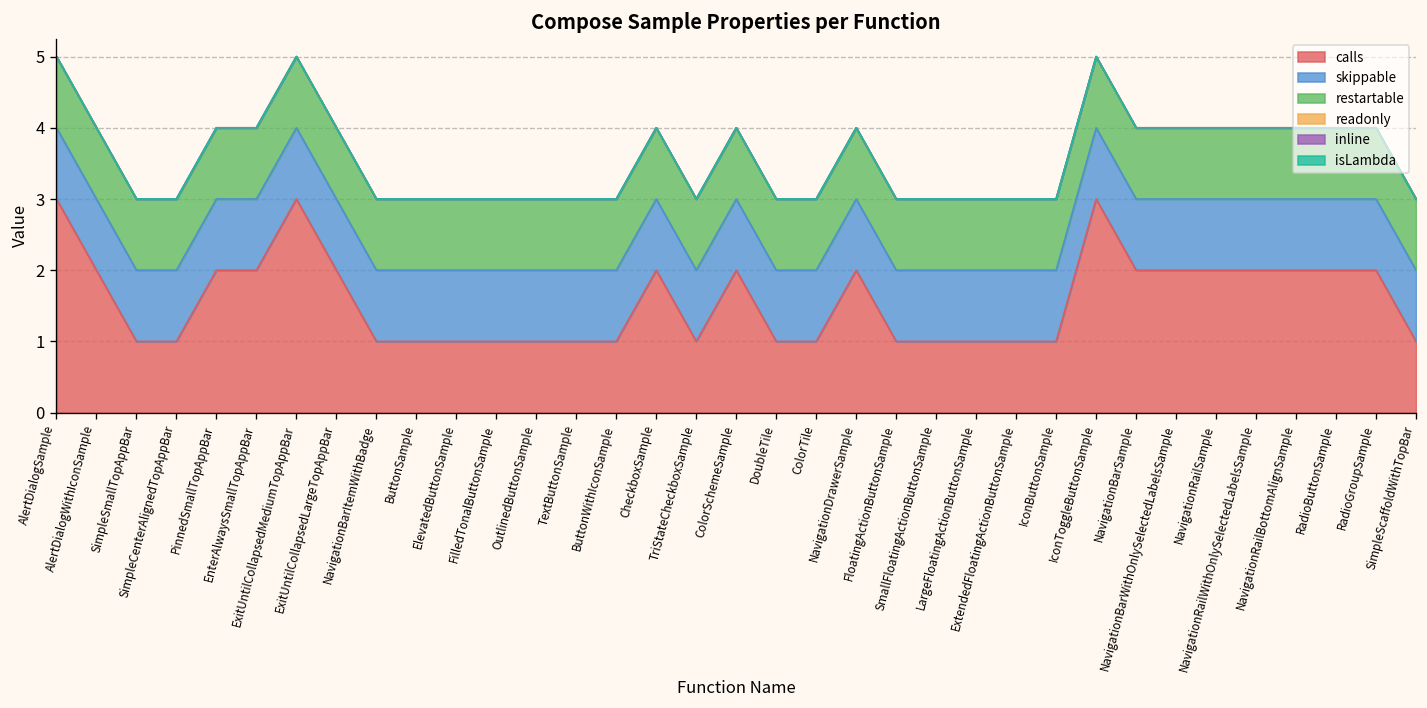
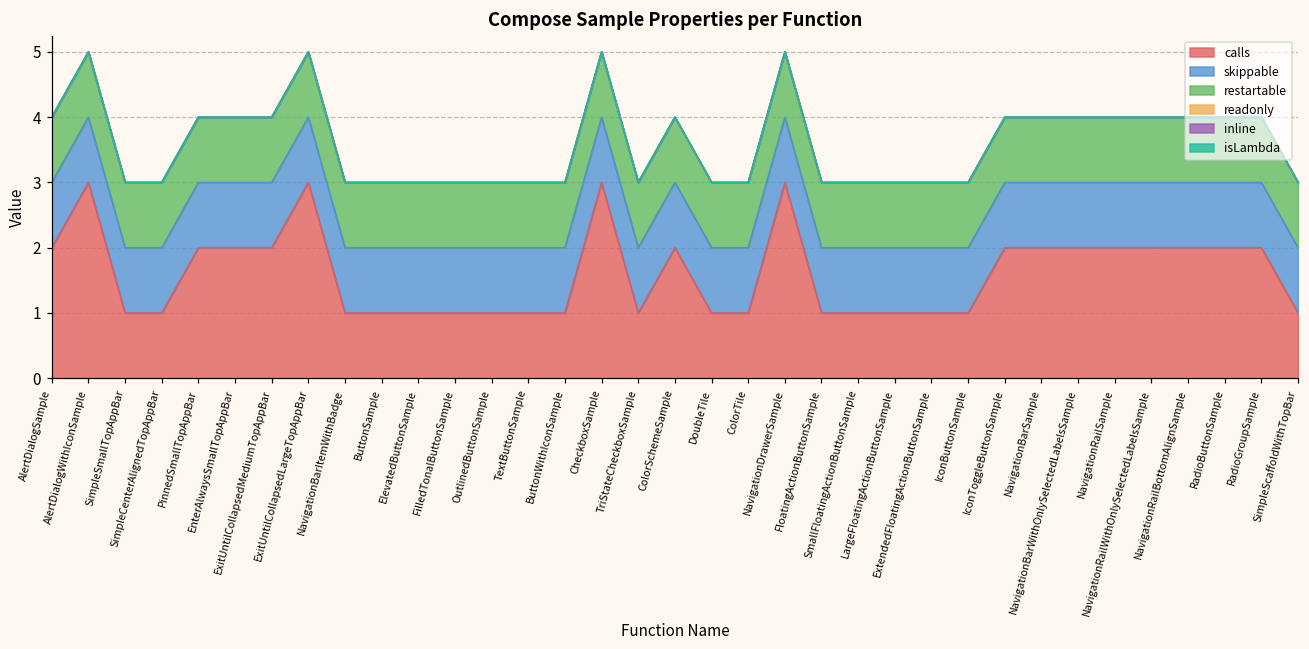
  {
    "calls": {
-     "AlertDialogSample": 3,
-     "AlertDialogWithIconSample": 2,
+     "AlertDialogSample": 2,
+     "AlertDialogWithIconSample": 3,
      "SimpleSmallTopAppBar": 1,
      "SimpleCenterAlignedTopAppBar": 1,
      "PinnedSmallTopAppBar": 2,
      "EnterAlwaysSmallTopAppBar": 2,
-     "ExitUntilCollapsedMediumTopAppBar": 3,
-     "ExitUntilCollapsedLargeTopAppBar": 2,
+     "ExitUntilCollapsedMediumTopAppBar": 2,
+     "ExitUntilCollapsedLargeTopAppBar": 3,
      "NavigationBarItemWithBadge": 1,
      "ButtonSample": 1,
      "ElevatedButtonSample": 1,
      "FilledTonalButtonSample": 1,
      "OutlinedButtonSample": 1,
      "TextButtonSample": 1,
      "ButtonWithIconSample": 1,
-     "CheckboxSample": 2,
+     "CheckboxSample": 3,
      "TriStateCheckboxSample": 1,
      "ColorSchemeSample": 2,
      "DoubleTile": 1,
      "ColorTile": 1,
-     "NavigationDrawerSample": 2,
+     "NavigationDrawerSample": 3,
      "FloatingActionButtonSample": 1,
      "SmallFloatingActionButtonSample": 1,
      "LargeFloatingActionButtonSample": 1,
      "ExtendedFloatingActionButtonSample": 1,
      "IconButtonSample": 1,
-     "IconToggleButtonSample": 3,
+     "IconToggleButtonSample": 2,
      "NavigationBarSample": 2,
      "NavigationBarWithOnlySelectedLabelsSample": 2,
      "NavigationRailSample": 2,
      "NavigationRailWithOnlySelectedLabelsSample": 2,
      "NavigationRailBottomAlignSample": 2,
      "RadioButtonSample": 2,
      "RadioGroupSample": 2,
      "SimpleScaffoldWithTopBar": 1
    },
    "skippable": {
      "AlertDialogSample": 1,
      "AlertDialogWithIconSample": 1,
      "SimpleSmallTopAppBar": 1,
      "SimpleCenterAlignedTopAppBar": 1,
      "PinnedSmallTopAppBar": 1,
      "EnterAlwaysSmallTopAppBar": 1,
      "ExitUntilCollapsedMediumTopAppBar": 1,
      "ExitUntilCollapsedLargeTopAppBar": 1,
      "NavigationBarItemWithBadge": 1,
      "ButtonSample": 1,
      "ElevatedButtonSample": 1,
      "FilledTonalButtonSample": 1,
      "OutlinedButtonSample": 1,
      "TextButtonSample": 1,
      "ButtonWithIconSample": 1,
      "CheckboxSample": 1,
      "TriStateCheckboxSample": 1,
      "ColorSchemeSample": 1,
      "DoubleTile": 1,
      "ColorTile": 1,
      "NavigationDrawerSample": 1,
      "FloatingActionButtonSample": 1,
      "SmallFloatingActionButtonSample": 1,
      "LargeFloatingActionButtonSample": 1,
      "ExtendedFloatingActionButtonSample": 1,
      "IconButtonSample": 1,
      "IconToggleButtonSample": 1,
      "NavigationBarSample": 1,
      "NavigationBarWithOnlySelectedLabelsSample": 1,
      "NavigationRailSample": 1,
      "NavigationRailWithOnlySelectedLabelsSample": 1,
      "NavigationRailBottomAlignSample": 1,
      "RadioButtonSample": 1,
      "RadioGroupSample": 1,
      "SimpleScaffoldWithTopBar": 1
    }
  }
